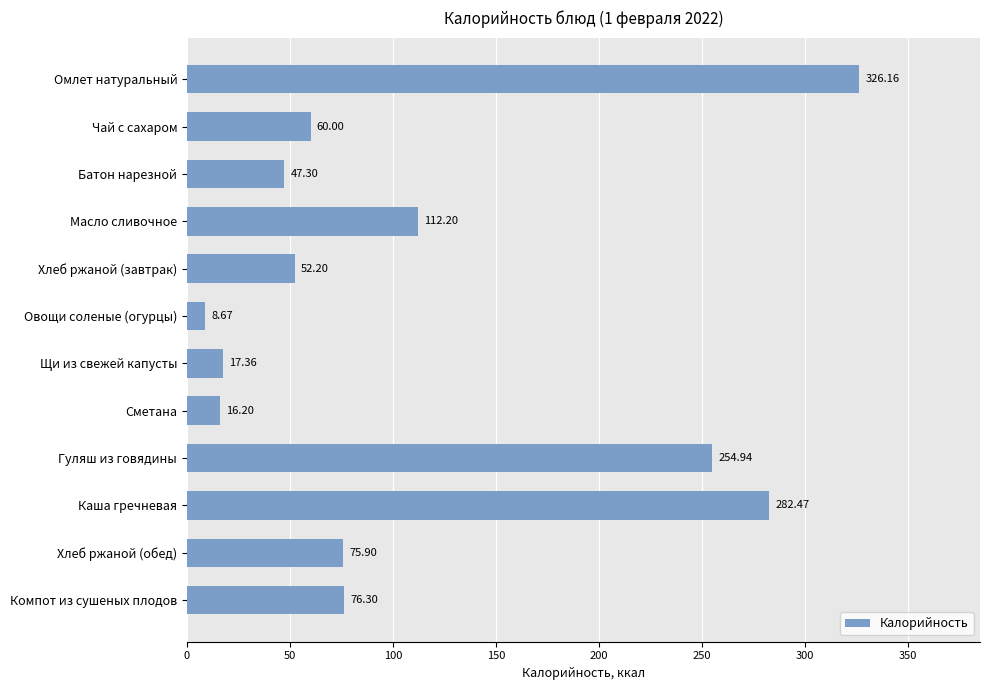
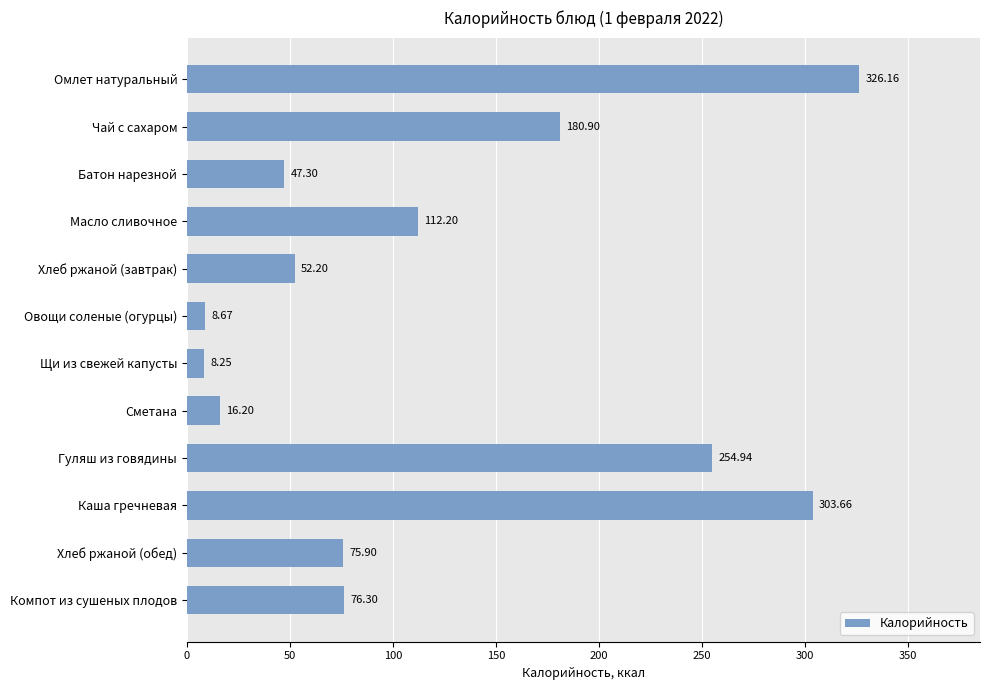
  {
    "Омлет натуральный": 326.16,
-   "Чай с сахаром": 60.00,
+   "Чай с сахаром": 180.90,
    "Батон нарезной": 47.30,
    "Масло сливочное": 112.20,
    "Хлеб ржаной (завтрак)": 52.20,
    "Овощи соленые (огурцы)": 8.67,
-   "Щи из свежей капусты": 17.36,
+   "Щи из свежей капусты": 8.25,
    "Сметана": 16.20,
    "Гуляш из говядины": 254.94,
-   "Каша гречневая": 282.47,
+   "Каша гречневая": 303.66,
    "Хлеб ржаной (обед)": 75.90,
    "Компот из сушеных плодов": 76.30
  }
